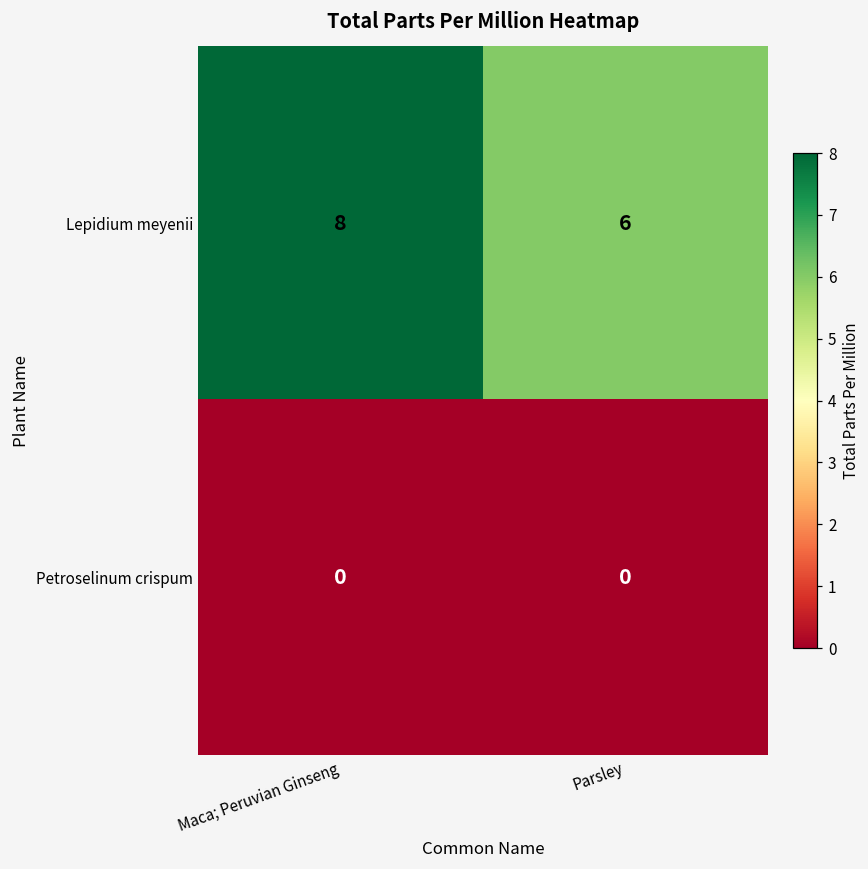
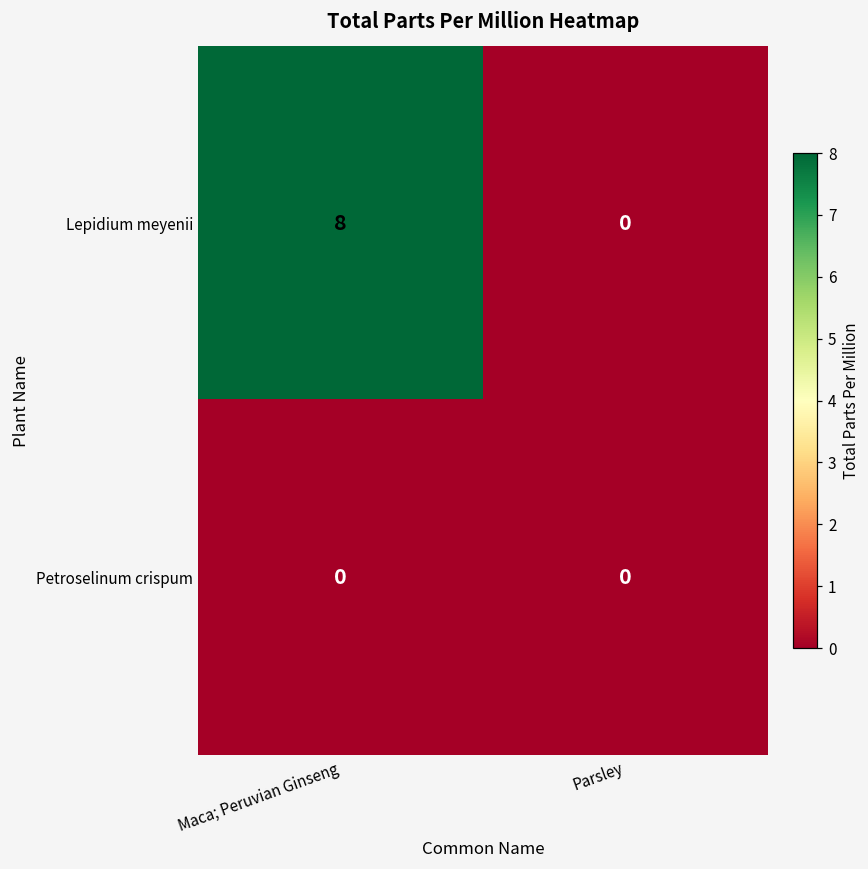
  {
    "Lepidium meyenii": {
      "Maca; Peruvian Ginseng": 8,
-     "Parsley": 6
+     "Parsley": 0
    },
    "Petroselinum crispum": {
      "Maca; Peruvian Ginseng": 0,
      "Parsley": 0
    }
  }
